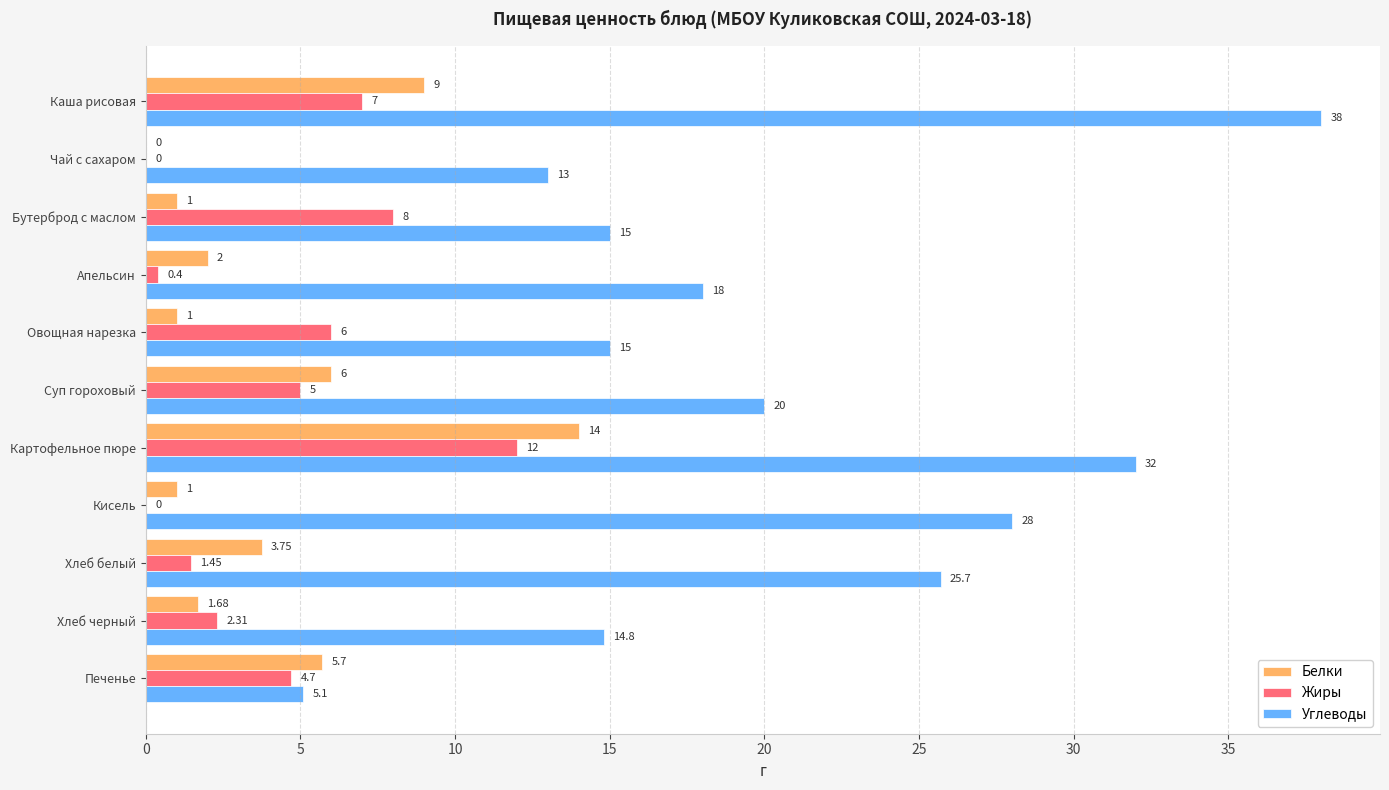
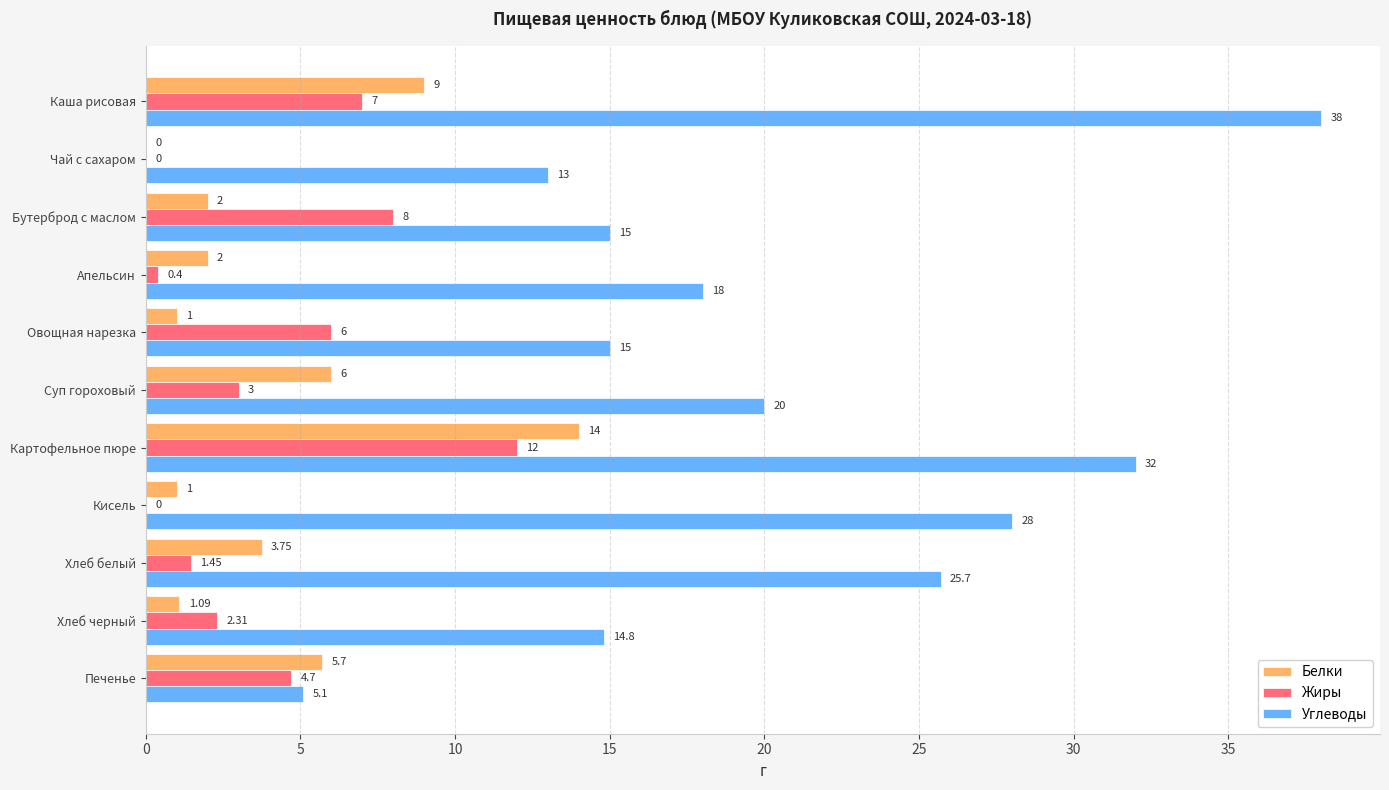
  {
    "Белки": {
      "Каша рисовая": 9,
      "Чай с сахаром": 0,
-     "Бутерброд с маслом": 1,
+     "Бутерброд с маслом": 2,
      "Апельсин": 2,
      "Овощная нарезка": 1,
      "Суп гороховый": 6,
      "Картофельное пюре": 14,
      "Кисель": 1,
      "Хлеб белый": 3.75,
-     "Хлеб черный": 1.68,
+     "Хлеб черный": 1.09,
      "Печенье": 5.7
    },
    "Жиры": {
      "Каша рисовая": 7,
      "Чай с сахаром": 0,
      "Бутерброд с маслом": 8,
      "Апельсин": 0.4,
      "Овощная нарезка": 6,
-     "Суп гороховый": 5,
+     "Суп гороховый": 3,
      "Картофельное пюре": 12,
      "Кисель": 0,
      "Хлеб белый": 1.45,
      "Хлеб черный": 2.31,
      "Печенье": 4.7
    },
    "Углеводы": {
      "Каша рисовая": 38,
      "Чай с сахаром": 13,
      "Бутерброд с маслом": 15,
      "Апельсин": 18,
      "Овощная нарезка": 15,
      "Суп гороховый": 20,
      "Картофельное пюре": 32,
      "Кисель": 28,
      "Хлеб белый": 25.7,
      "Хлеб черный": 14.8,
      "Печенье": 5.1
    }
  }
